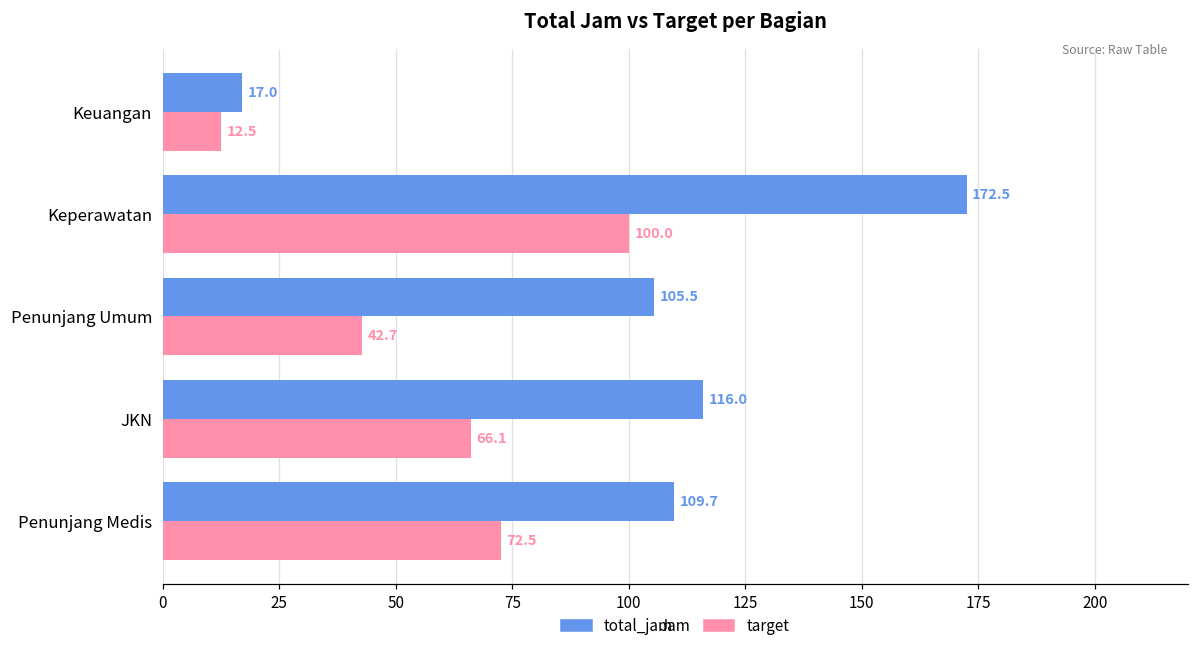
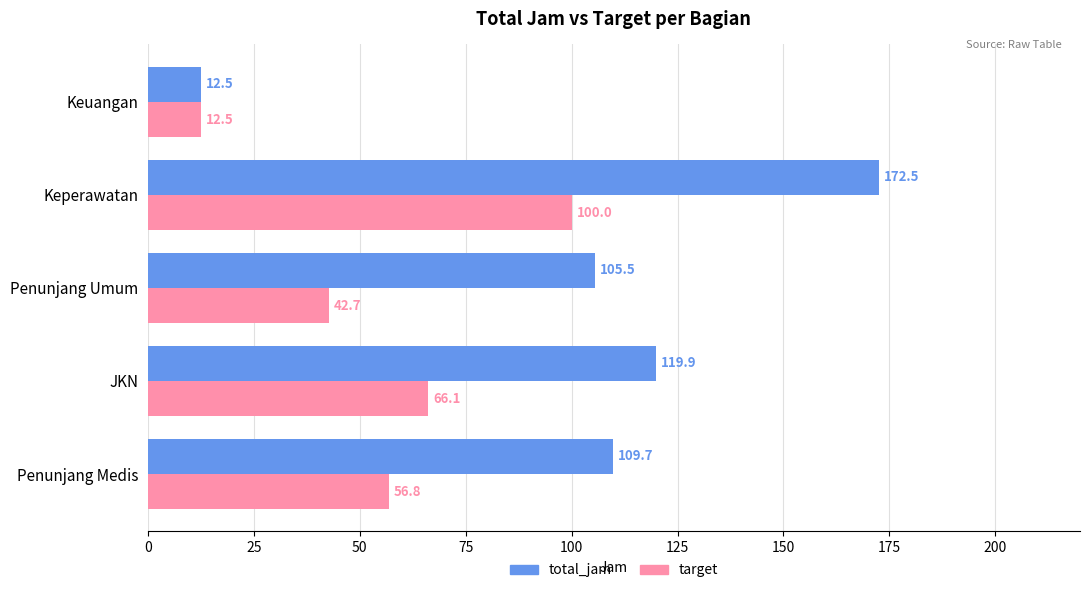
  {
    "total_jam": {
-     "Keuangan": 17.0,
+     "Keuangan": 12.5,
      "Keperawatan": 172.5,
      "Penunjang Umum": 105.5,
-     "JKN": 116.0,
+     "JKN": 119.9,
      "Penunjang Medis": 109.7
    },
    "target": {
      "Keuangan": 12.5,
      "Keperawatan": 100.0,
      "Penunjang Umum": 42.7,
      "JKN": 66.1,
-     "Penunjang Medis": 72.5
+     "Penunjang Medis": 56.8
    }
  }
